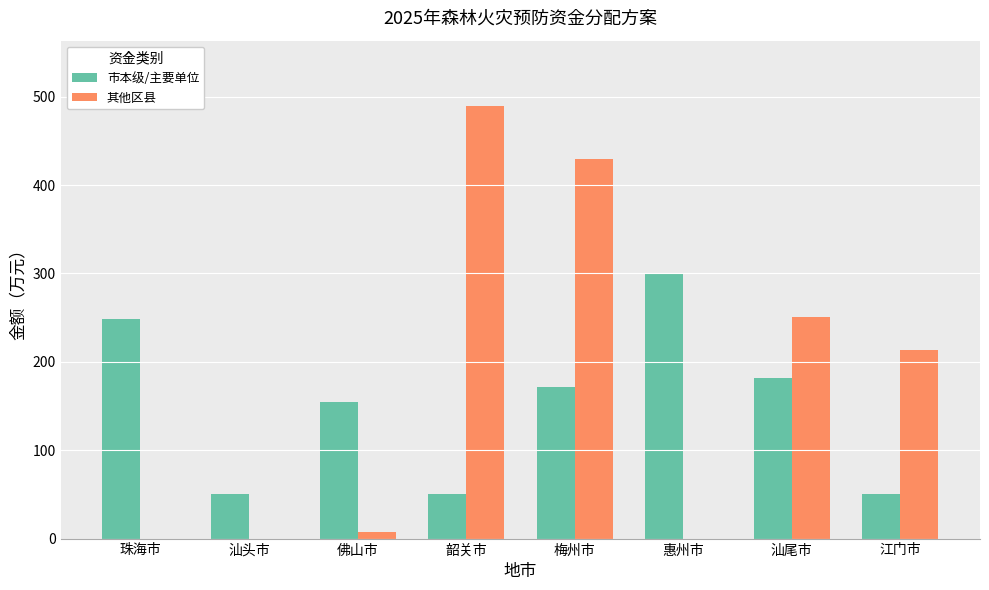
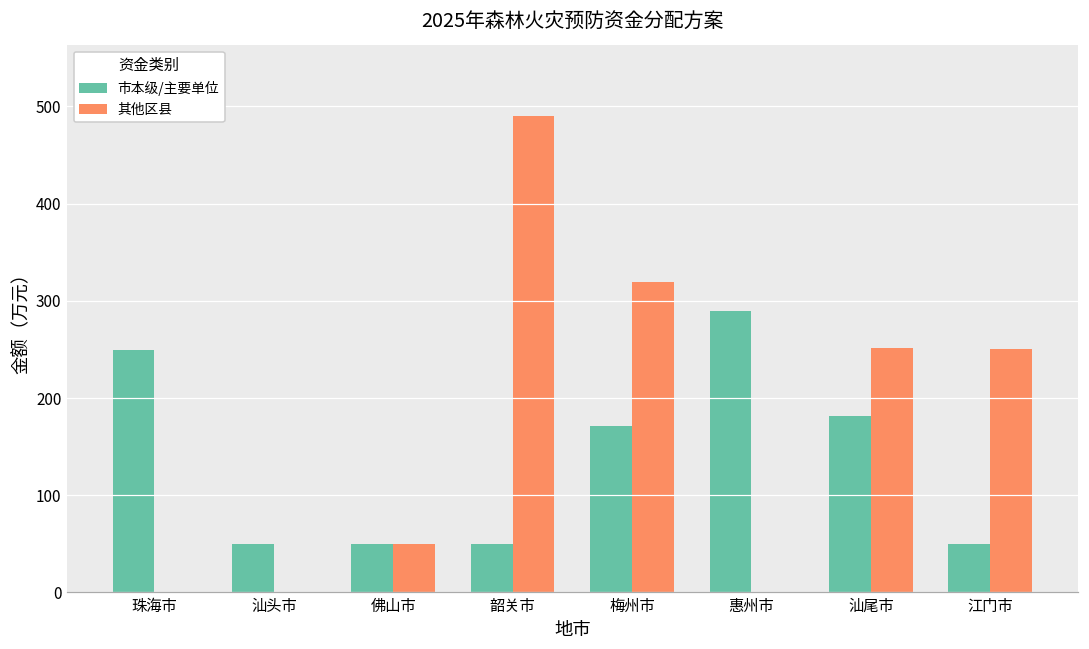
  {
    "市本级/主要单位": {
      "珠海市": 250,
      "汕头市": 50,
-     "佛山市": 160,
+     "佛山市": 50,
      "韶关市": 50,
      "梅州市": 170,
-     "惠州市": 300,
+     "惠州市": 290,
      "汕尾市": 180,
      "江门市": 50
    },
    "其他区县": {
      "珠海市": 0,
      "汕头市": 0,
-     "佛山市": 10,
+     "佛山市": 50,
      "韶关市": 490,
-     "梅州市": 430,
+     "梅州市": 320,
      "惠州市": 0,
      "汕尾市": 250,
-     "江门市": 210
+     "江门市": 250
    }
  }
